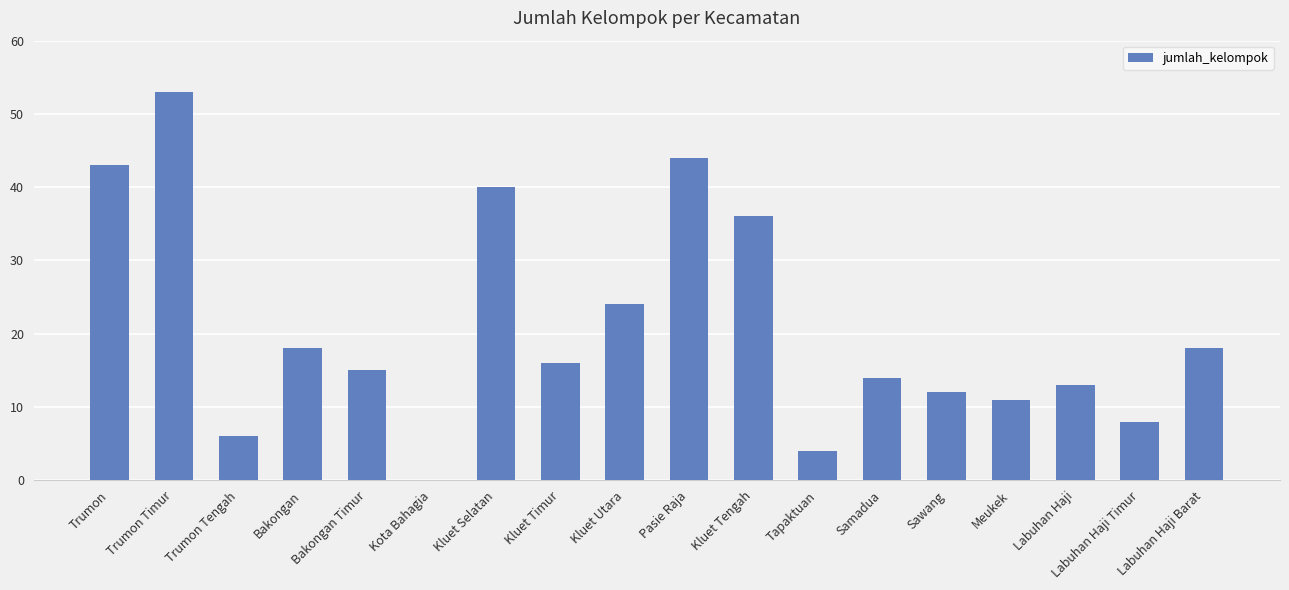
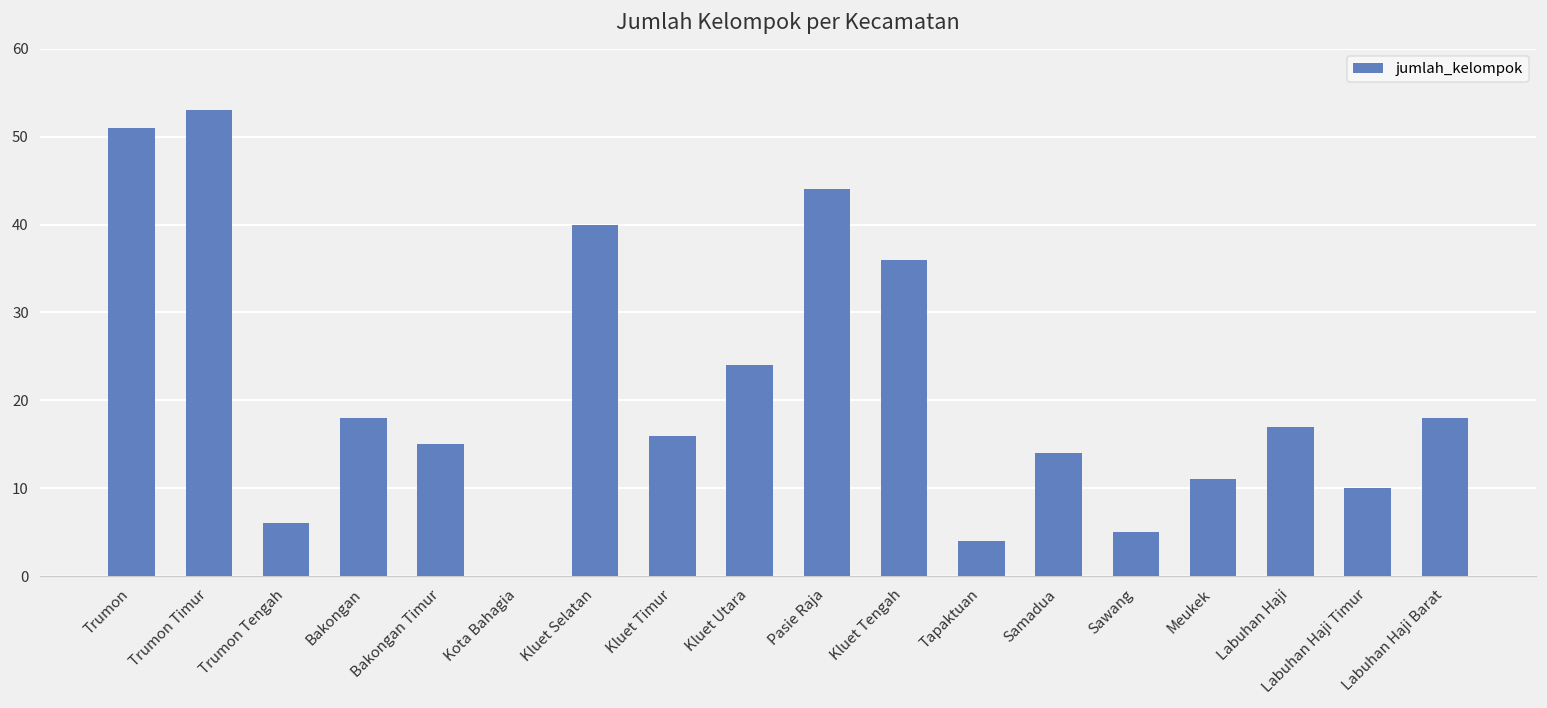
  {
-   "Trumon": 43,
+   "Trumon": 51,
    "Trumon Timur": 53,
    "Trumon Tengah": 6,
    "Bakongan": 18,
    "Bakongan Timur": 15,
    "Kota Bahagia": 0,
    "Kluet Selatan": 40,
    "Kluet Timur": 16,
    "Kluet Utara": 24,
    "Pasie Raja": 44,
    "Kluet Tengah": 36,
    "Tapaktuan": 4,
    "Samadua": 14,
-   "Sawang": 12,
+   "Sawang": 5,
    "Meukek": 11,
-   "Labuhan Haji": 13,
-   "Labuhan Haji Timur": 8,
+   "Labuhan Haji": 17,
+   "Labuhan Haji Timur": 10,
    "Labuhan Haji Barat": 18
  }
